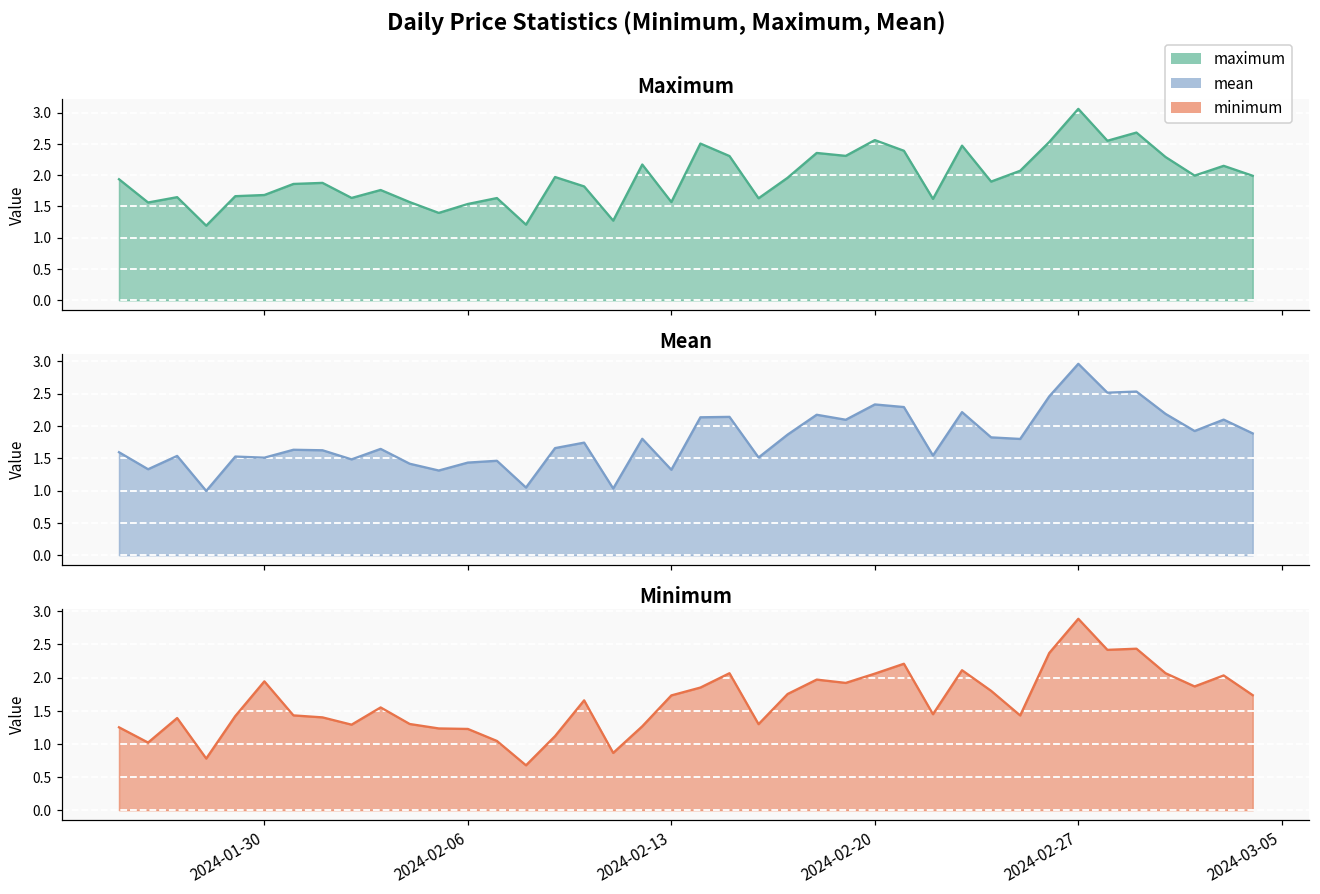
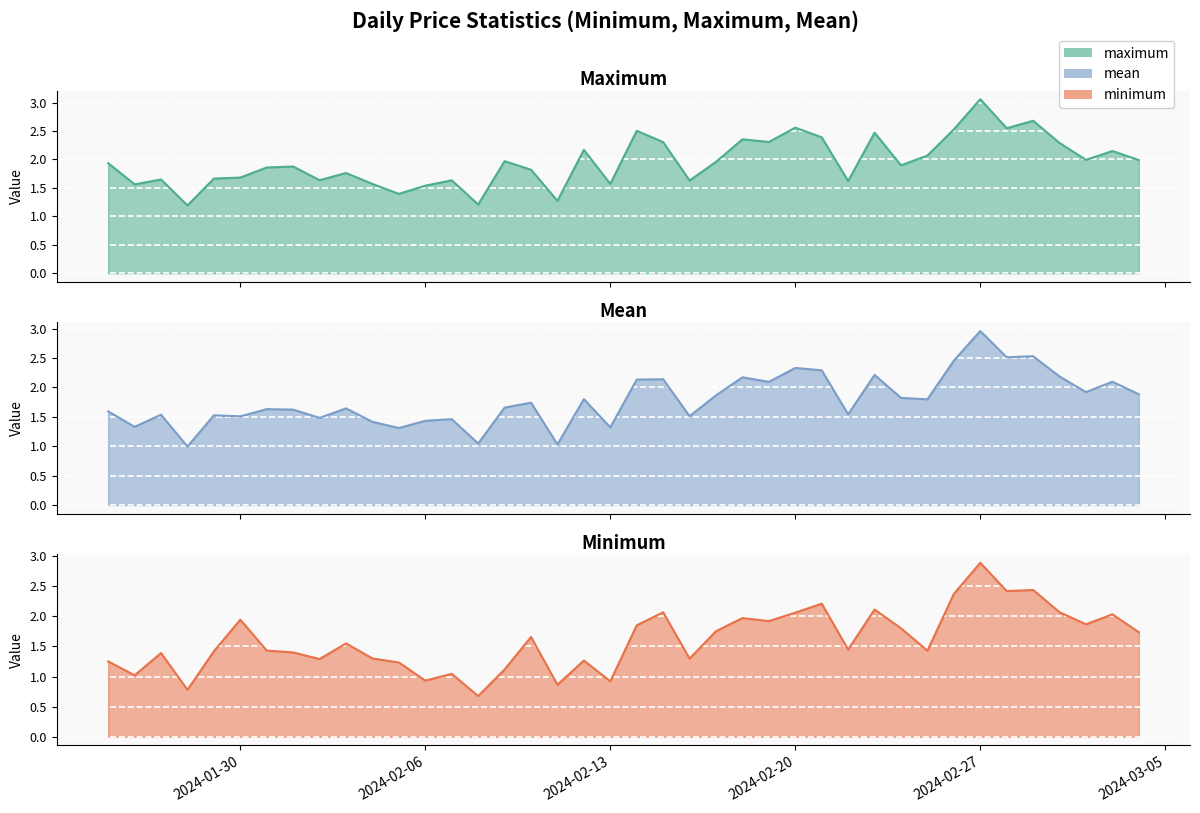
  {
    "Minimum": {
      "2024-01-30": 1.9,
-     "2024-02-06": 1.2,
-     "2024-02-13": 1.7,
+     "2024-02-06": 0.9,
+     "2024-02-13": 0.9,
      "2024-02-20": 2.1,
      "2024-02-27": 2.9
    }
  }
